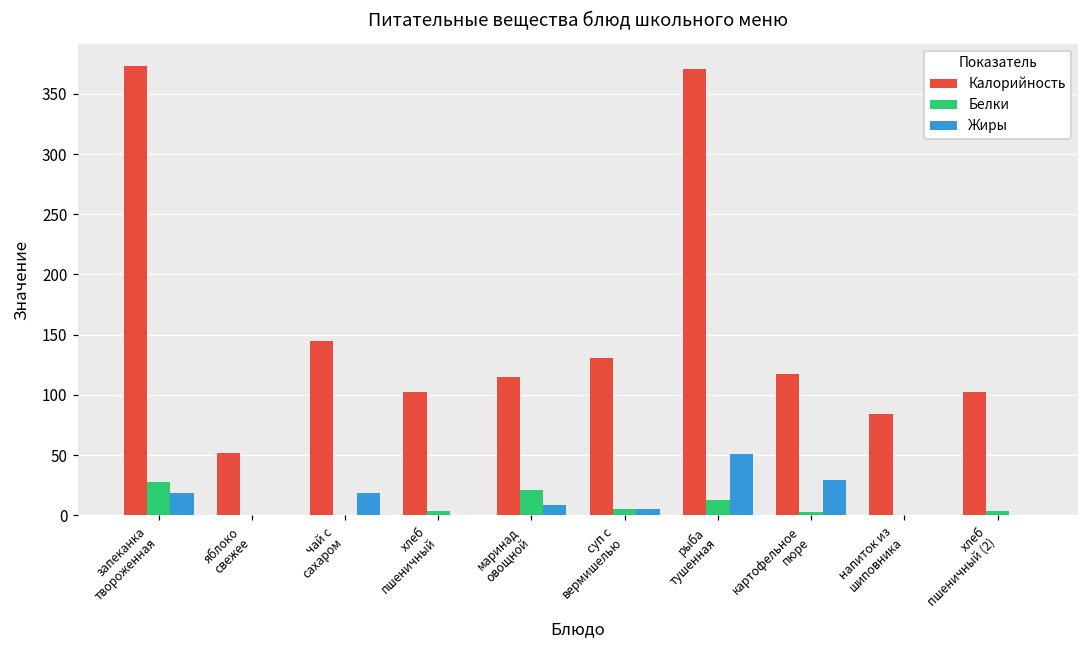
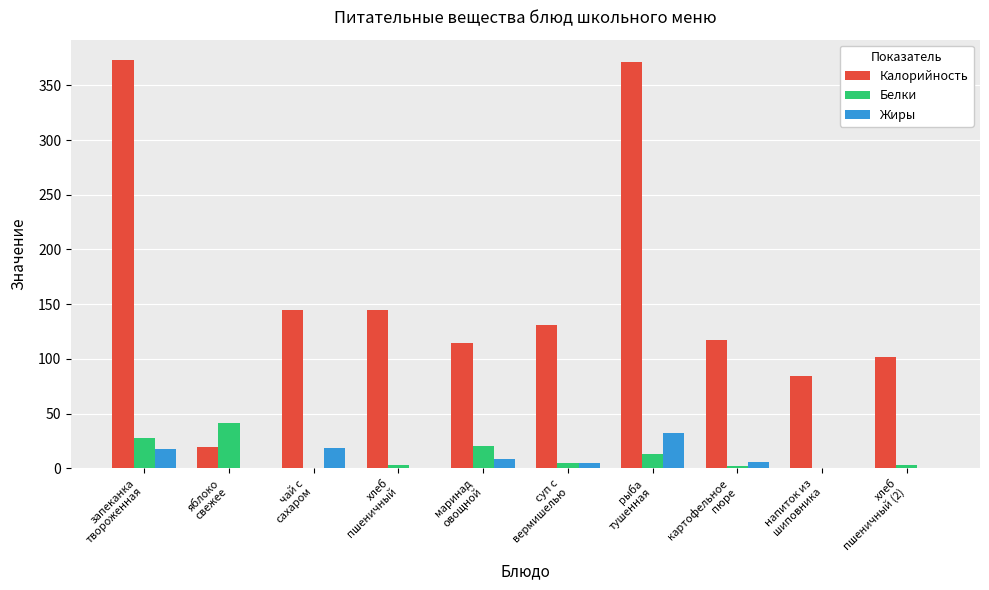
  {
    "Калорийность": {
      "запеканка твороженная": 373,
-     "яблоко свежее": 52,
+     "яблоко свежее": 20,
      "чай с сахаром": 145,
-     "хлеб пшеничный": 102,
+     "хлеб пшеничный": 145,
      "маринад овощной": 115,
      "суп с вермишелью": 131,
      "рыба тушенная": 371,
      "картофельное пюре": 117,
      "напиток из шиповника": 84,
      "хлеб пшеничный (2)": 102
    },
    "Белки": {
      "запеканка твороженная": 27,
-     "яблоко свежее": 0,
+     "яблоко свежее": 42,
      "хлеб пшеничный": 3,
      "маринад овощной": 21,
      "суп с вермишелью": 5,
      "рыба тушенная": 13,
      "картофельное пюре": 2,
      "хлеб пшеничный (2)": 3
    },
    "Жиры": {
      "запеканка твороженная": 18,
      "чай с сахаром": 19,
      "маринад овощной": 9,
      "суп с вермишелью": 5,
-     "рыба тушенная": 51,
-     "картофельное пюре": 30
+     "рыба тушенная": 32,
+     "картофельное пюре": 6
    }
  }
